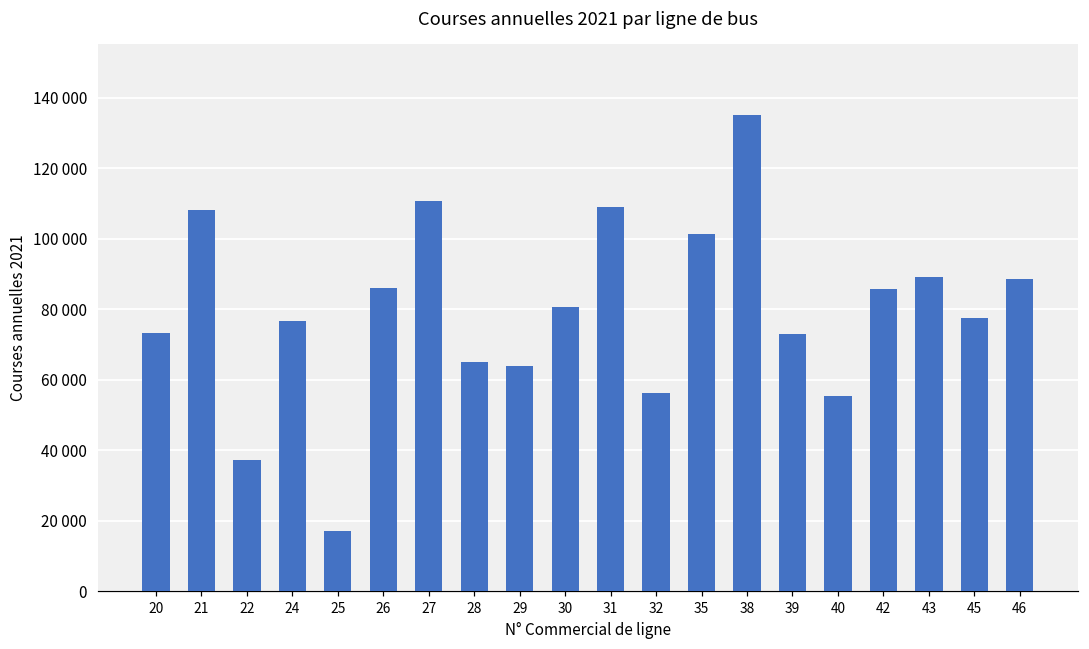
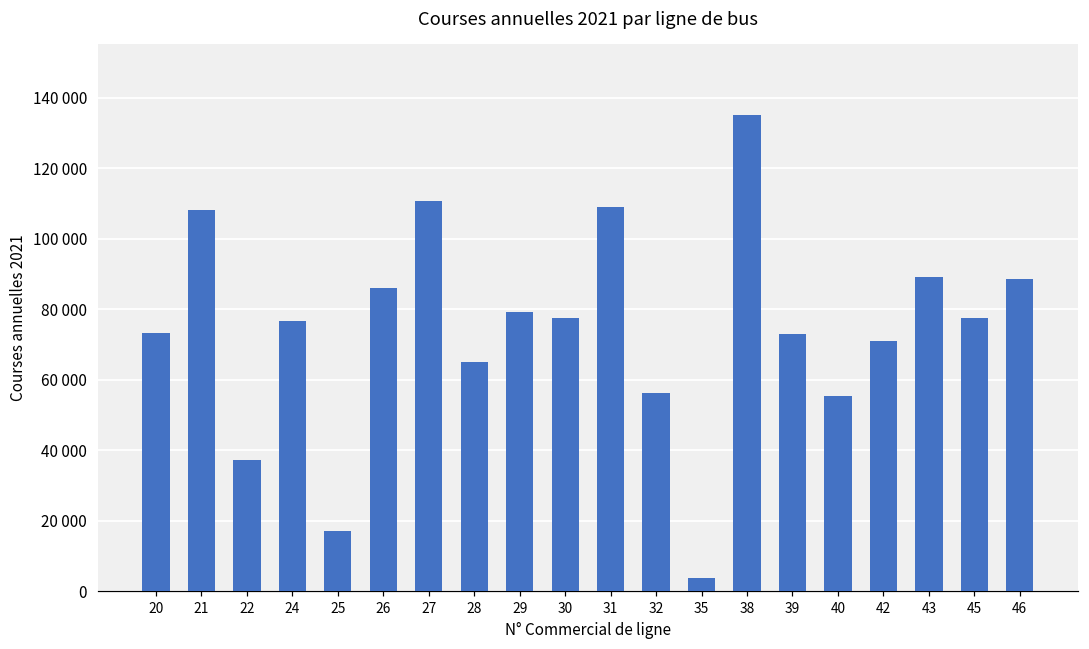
  {
    "20": 73000,
    "21": 108000,
    "22": 37000,
    "24": 77000,
    "25": 17000,
    "26": 86000,
    "27": 111000,
    "28": 65000,
-   "29": 64000,
-   "30": 81000,
+   "29": 79000,
+   "30": 78000,
    "31": 109000,
    "32": 56000,
-   "35": 101000,
+   "35": 4000,
    "38": 135000,
    "39": 73000,
    "40": 56000,
-   "42": 86000,
+   "42": 71000,
    "43": 89000,
    "45": 78000,
    "46": 89000
  }
